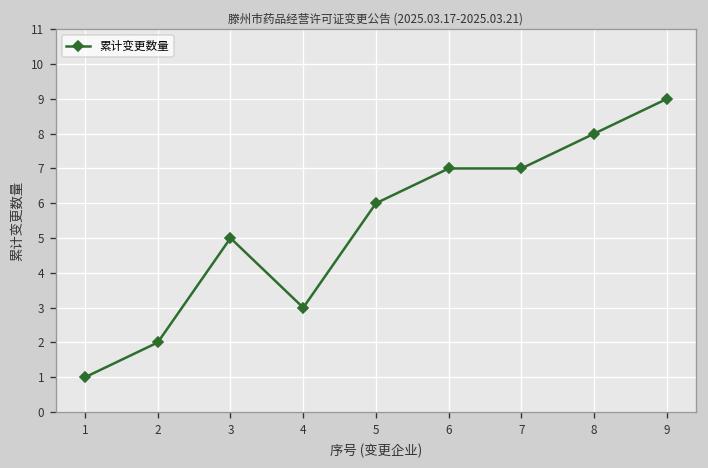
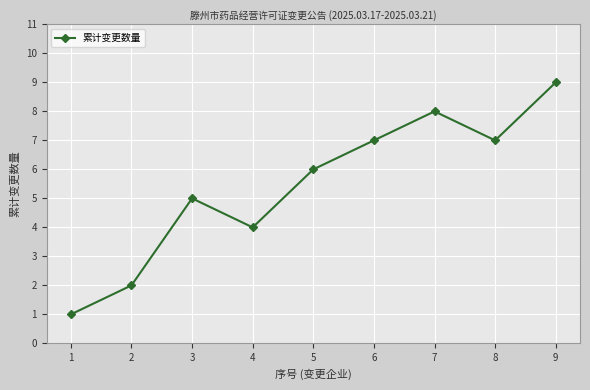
  {
    "1": 1,
    "2": 2,
    "3": 5,
-   "4": 3,
+   "4": 4,
    "5": 6,
    "6": 7,
-   "7": 7,
-   "8": 8,
+   "7": 8,
+   "8": 7,
    "9": 9
  }
